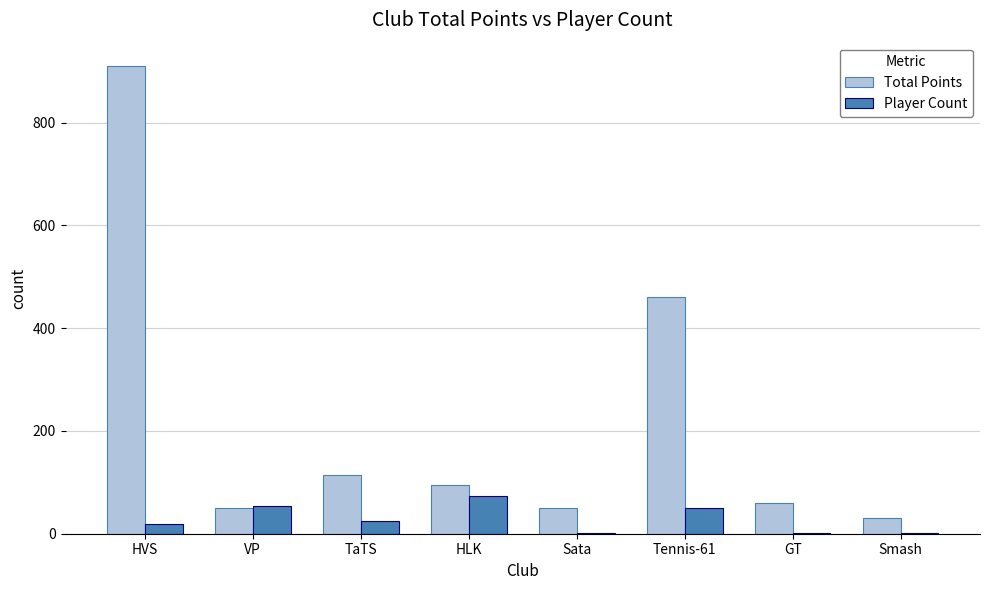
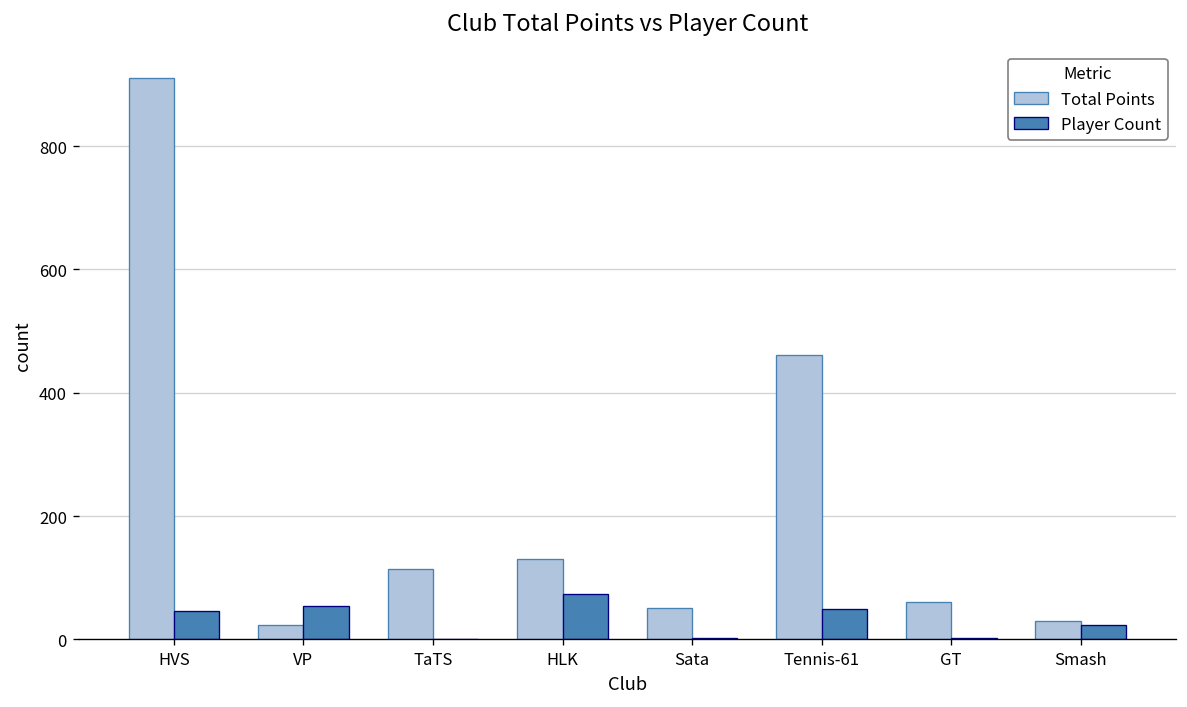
  {
    "Total Points": {
      "HVS": 910,
-     "VP": 50,
+     "VP": 20,
      "TaTS": 120,
-     "HLK": 90,
+     "HLK": 130,
      "Sata": 50,
      "Tennis-61": 460,
      "GT": 60,
      "Smash": 30
    },
    "Player Count": {
-     "HVS": 20,
+     "HVS": 50,
      "VP": 50,
-     "TaTS": 20,
+     "TaTS": 0,
      "HLK": 70,
      "Tennis-61": 50,
-     "Smash": 0
+     "Smash": 20
    }
  }
